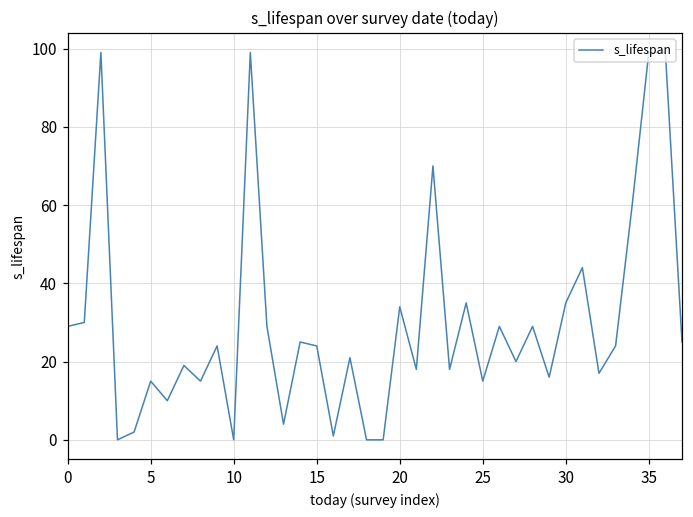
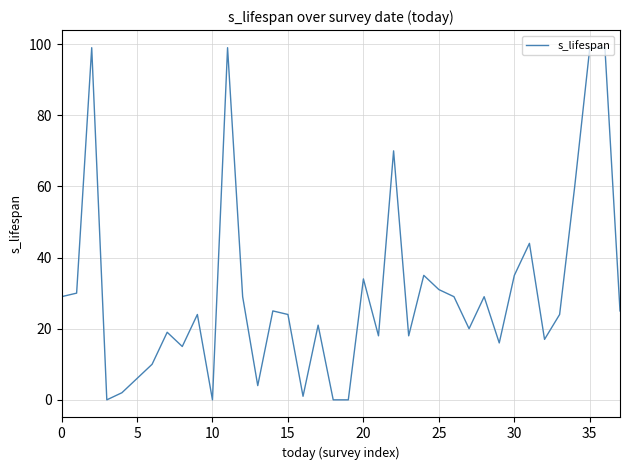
  {
    "0": 29,
-   "5": 15,
+   "5": 6,
    "10": 0,
    "15": 24,
    "20": 34,
-   "25": 15,
+   "25": 31,
    "30": 35
  }
